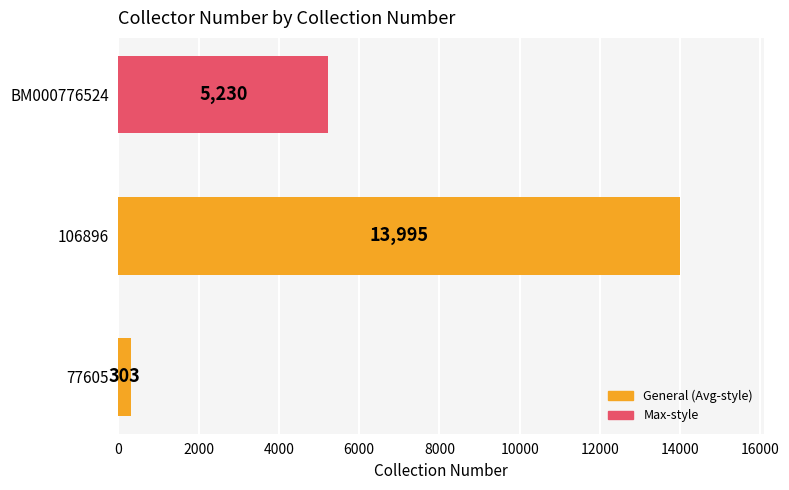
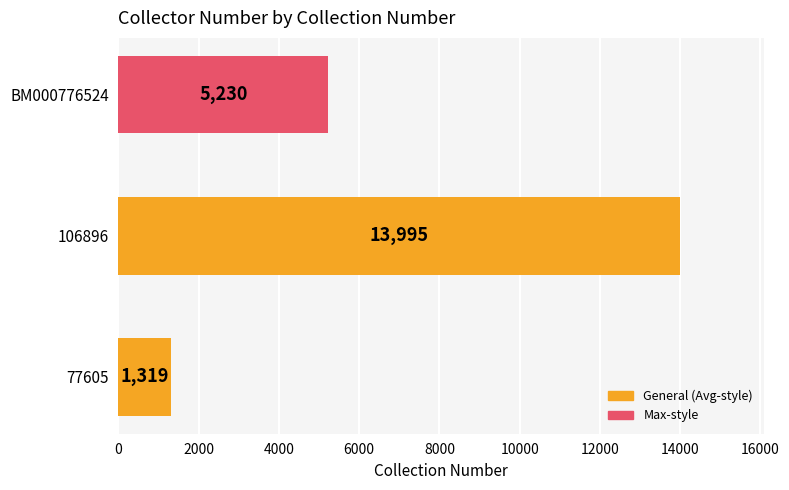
  {
    "BM000776524": "5,230",
    "106896": "13,995",
-   "77605": "303"
+   "77605": "1,319"
  }
